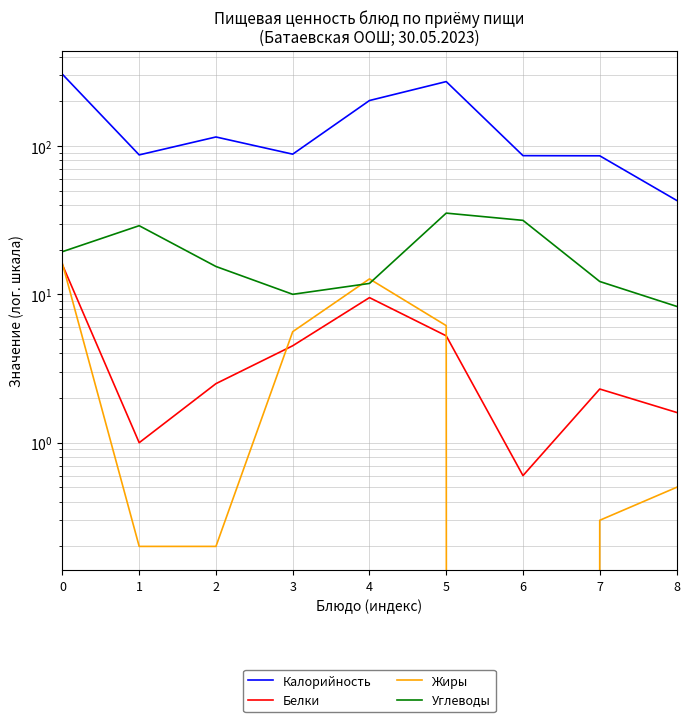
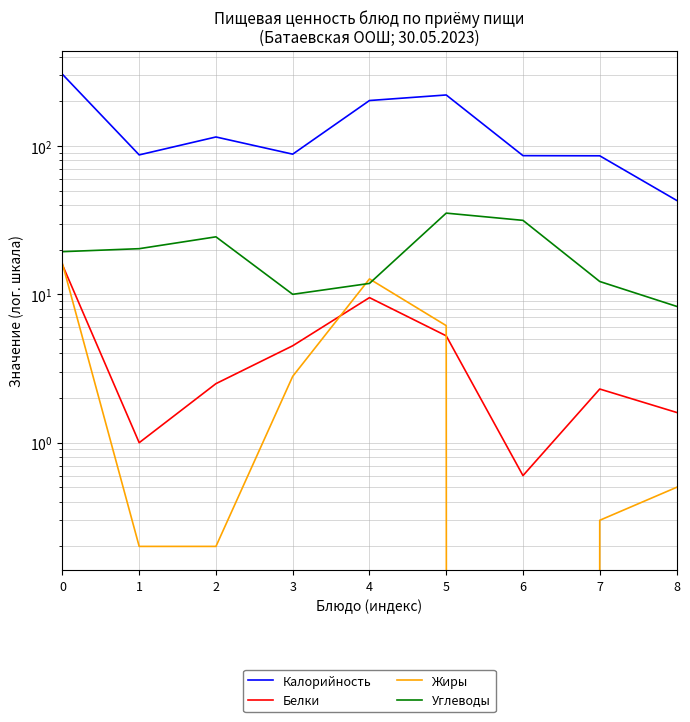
  {
    "Калорийность": {
      "0": 300,
      "1": 90,
      "2": 110,
      "3": 90,
      "4": 200,
-     "5": 270,
+     "5": 220,
      "6": 90,
      "7": 90,
      "8": 43
    },
    "Белки": {
      "1": 1.0,
      "2": 2.5,
      "3": 4.5,
      "4": 10,
      "5": 5.3,
      "6": 0.6,
      "7": 2.3,
      "8": 1.6
    },
    "Жиры": {
      "1": 0.2,
      "2": 0.2,
-     "3": 5.6,
+     "3": 2.8,
      "4": 13,
      "5": 6.2,
      "7": 0.3,
      "8": 0.5
    },
    "Углеводы": {
      "0": 19,
-     "1": 29,
-     "2": 15,
+     "1": 20,
+     "2": 24,
      "3": 10,
      "4": 12,
      "5": 35,
      "6": 32,
      "7": 12,
      "8": 8
    }
  }
